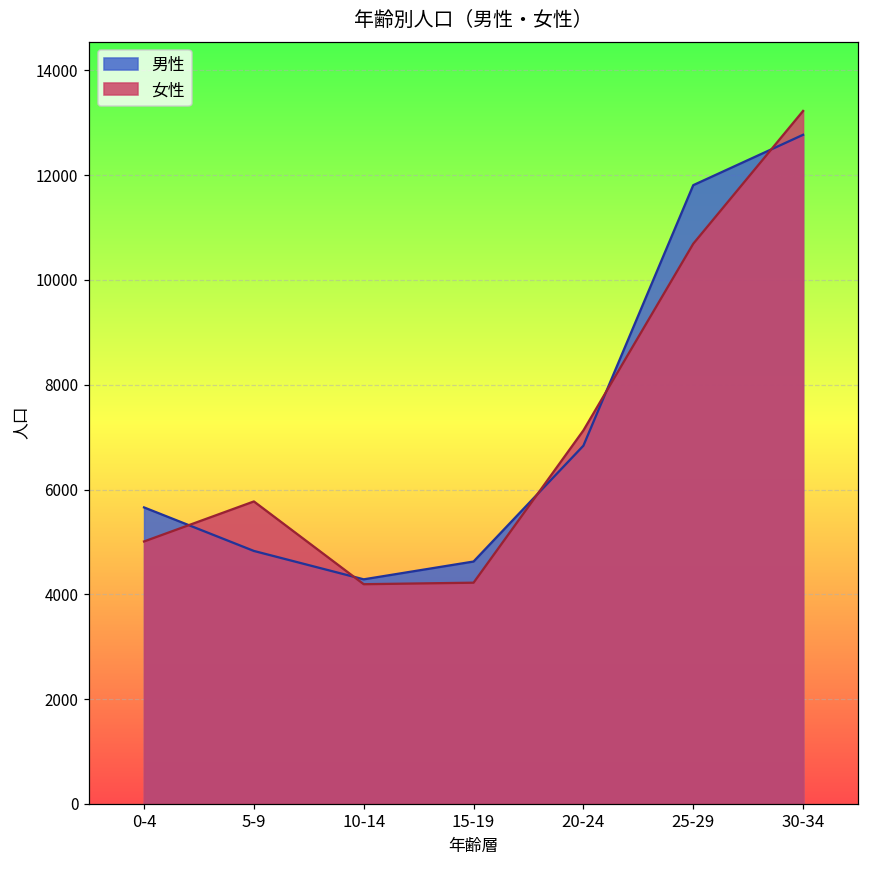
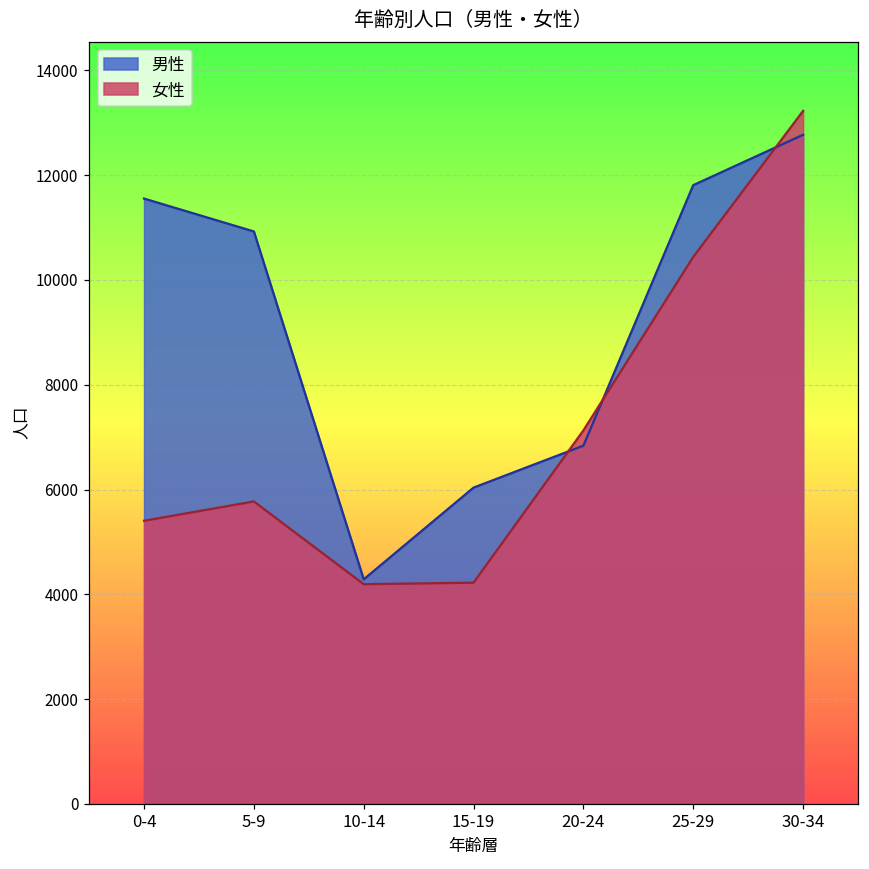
  {
    "男性": {
-     "0-4": 5700,
-     "5-9": 4800,
+     "0-4": 11600,
+     "5-9": 10900,
      "10-14": 4300,
-     "15-19": 4600,
+     "15-19": 6000,
      "20-24": 6800,
      "25-29": 11800,
      "30-34": 12800
    },
    "女性": {
-     "0-4": 5000,
+     "0-4": 5400,
      "5-9": 5800,
      "10-14": 4200,
      "15-19": 4200,
      "20-24": 7100,
-     "25-29": 10700,
+     "25-29": 10400,
      "30-34": 13200
    }
  }
